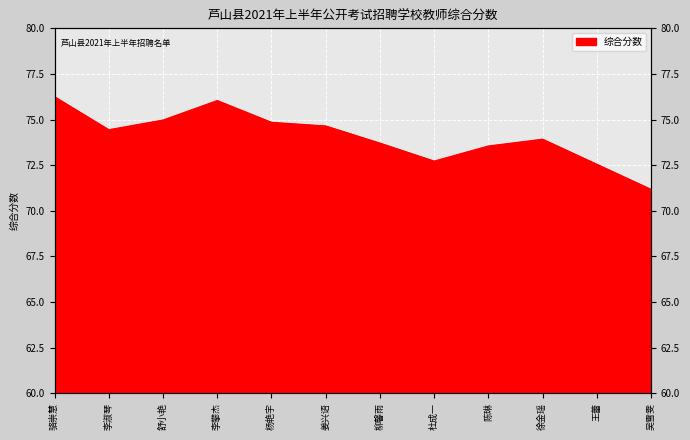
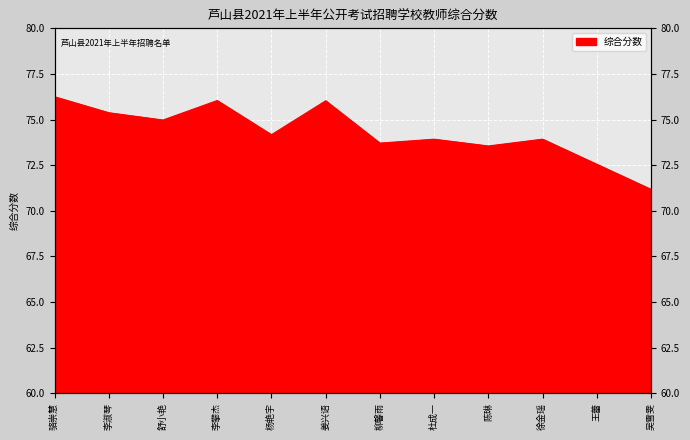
  {
    "骆崇慧": 76.3,
-   "李淑琴": 74.4,
+   "李淑琴": 75.4,
    "舒小艳": 75.0,
    "李攀杰": 76.0,
-   "杨艳宇": 74.9,
-   "姜兴语": 74.7,
+   "杨艳宇": 74.2,
+   "姜兴语": 76.0,
    "柳馨雨": 73.7,
-   "杜成一": 72.7,
+   "杜成一": 73.9,
    "陈琳": 73.6,
    "徐金瑶": 73.9,
    "王蕾": 72.6,
    "吴雪雯": 71.2
  }
